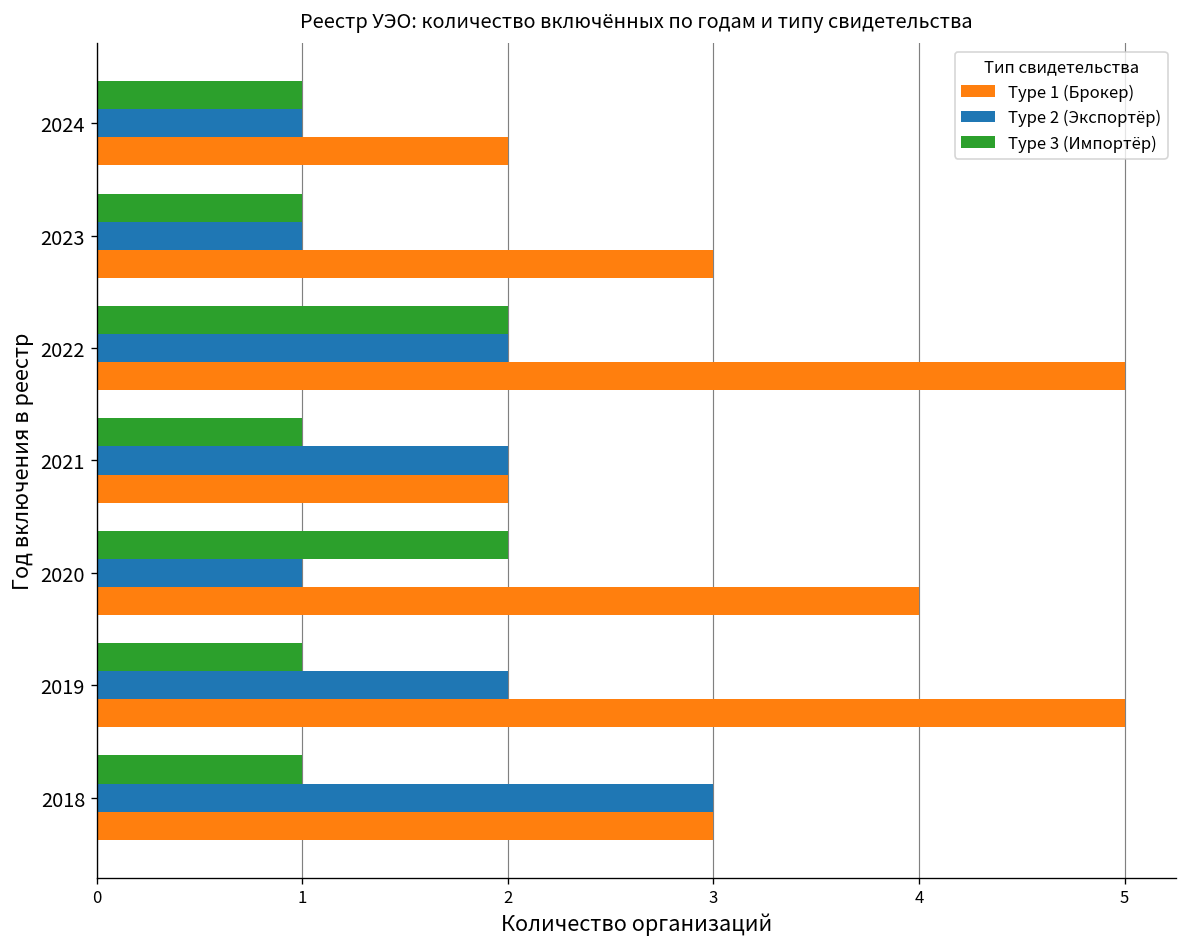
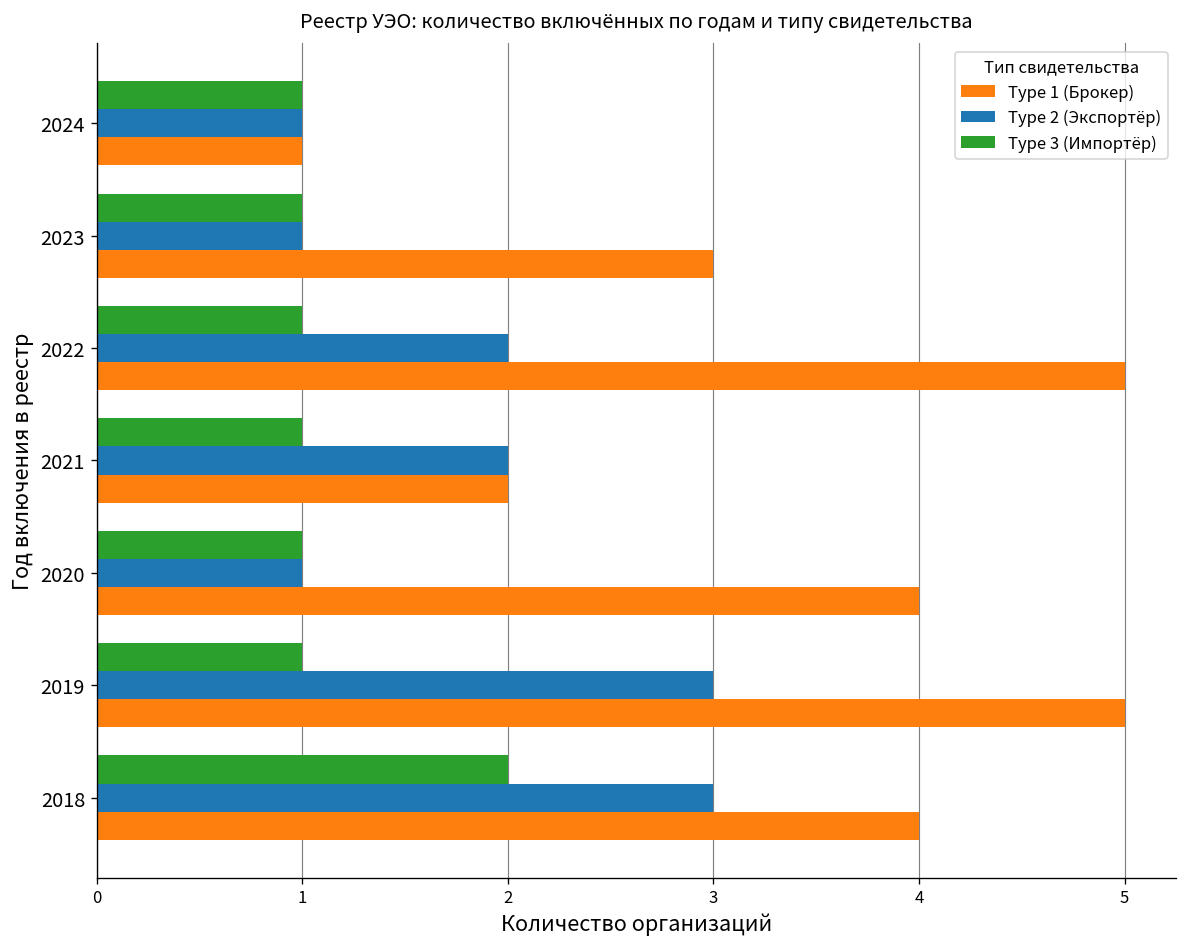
  {
    "Type 1 (Брокер)": {
-     "2024": 2,
+     "2024": 1,
      "2023": 3,
      "2022": 5,
      "2021": 2,
      "2020": 4,
      "2019": 5,
-     "2018": 3
+     "2018": 4
    },
    "Type 2 (Экспортёр)": {
      "2024": 1,
      "2023": 1,
      "2022": 2,
      "2021": 2,
      "2020": 1,
-     "2019": 2,
+     "2019": 3,
      "2018": 3
    },
    "Type 3 (Импортёр)": {
      "2024": 1,
      "2023": 1,
-     "2022": 2,
+     "2022": 1,
      "2021": 1,
-     "2020": 2,
+     "2020": 1,
      "2019": 1,
-     "2018": 1
+     "2018": 2
    }
  }
